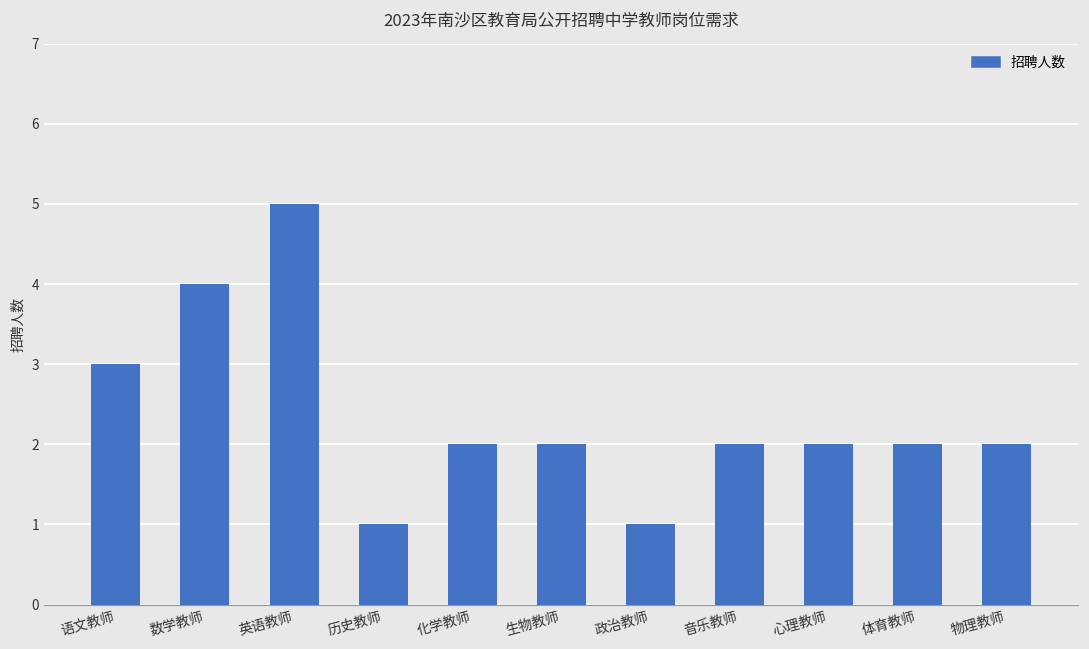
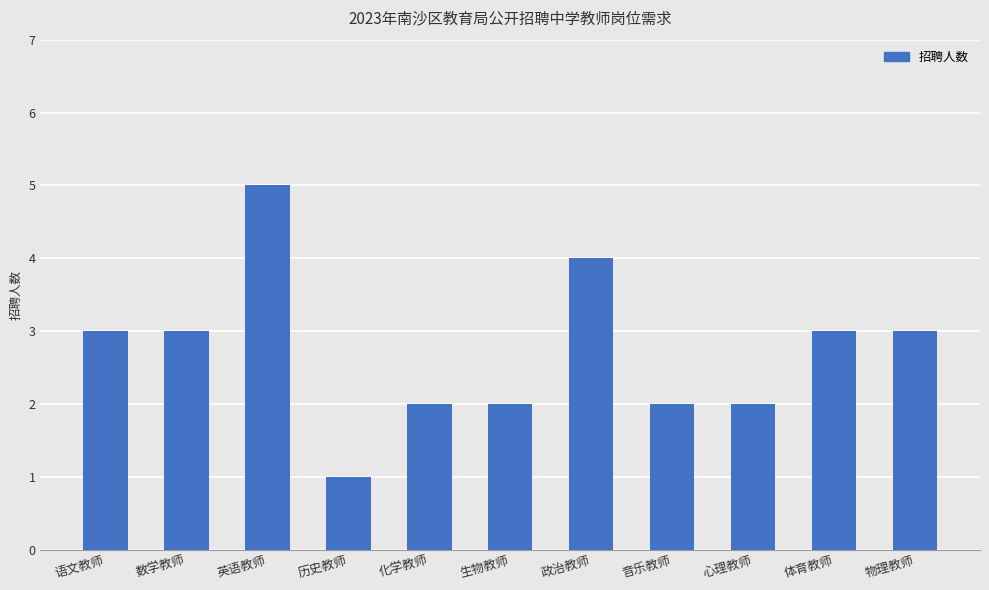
  {
    "语文教师": 3,
-   "数学教师": 4,
+   "数学教师": 3,
    "英语教师": 5,
    "历史教师": 1,
    "化学教师": 2,
    "生物教师": 2,
-   "政治教师": 1,
+   "政治教师": 4,
    "音乐教师": 2,
    "心理教师": 2,
-   "体育教师": 2,
-   "物理教师": 2
+   "体育教师": 3,
+   "物理教师": 3
  }
